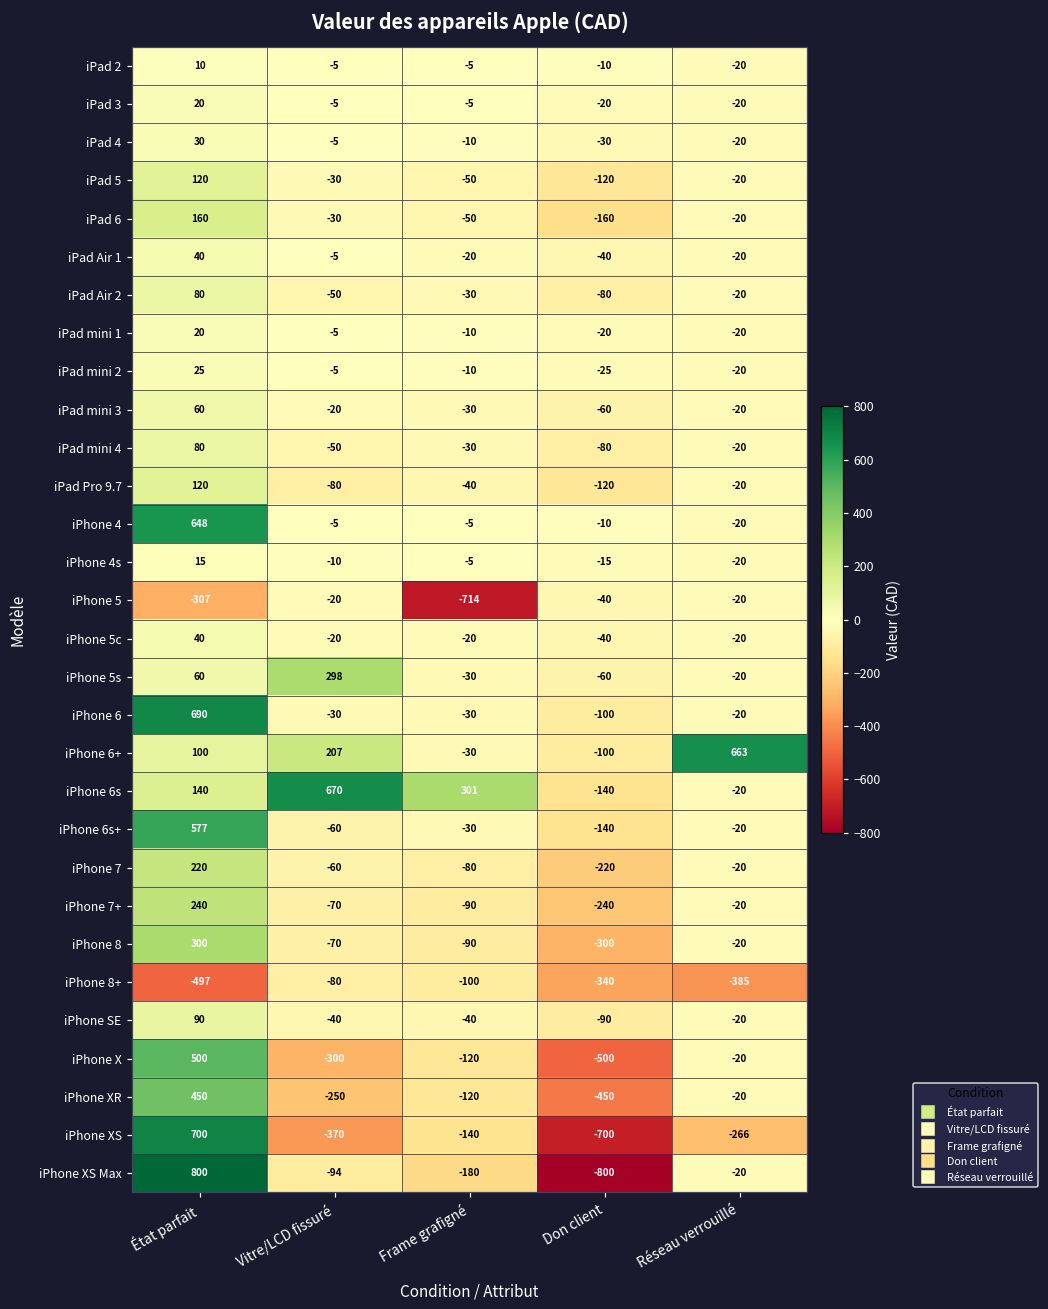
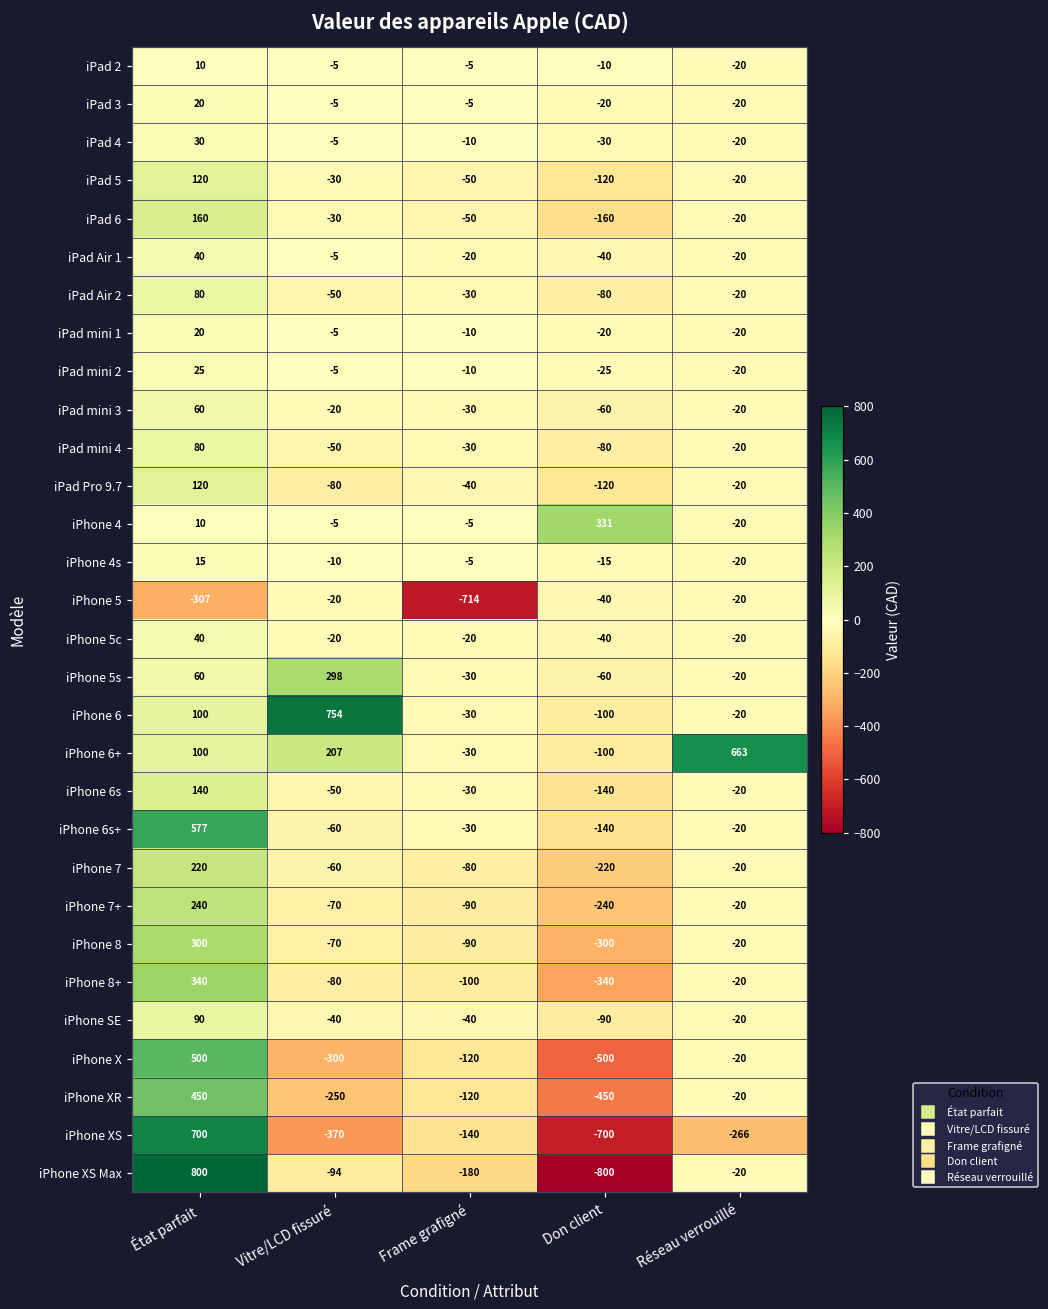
  {
    "iPad 2": {
      "État parfait": 10,
      "Vitre/LCD fissuré": -5,
      "Frame grafigné": -5,
      "Don client": -10,
      "Réseau verrouillé": -20
    },
    "iPad 3": {
      "État parfait": 20,
      "Vitre/LCD fissuré": -5,
      "Frame grafigné": -5,
      "Don client": -20,
      "Réseau verrouillé": -20
    },
    "iPad 4": {
      "État parfait": 30,
      "Vitre/LCD fissuré": -5,
      "Frame grafigné": -10,
      "Don client": -30,
      "Réseau verrouillé": -20
    },
    "iPad 5": {
      "État parfait": 120,
      "Vitre/LCD fissuré": -30,
      "Frame grafigné": -50,
      "Don client": -120,
      "Réseau verrouillé": -20
    },
    "iPad 6": {
      "État parfait": 160,
      "Vitre/LCD fissuré": -30,
      "Frame grafigné": -50,
      "Don client": -160,
      "Réseau verrouillé": -20
    },
    "iPad Air 1": {
      "État parfait": 40,
      "Vitre/LCD fissuré": -5,
      "Frame grafigné": -20,
      "Don client": -40,
      "Réseau verrouillé": -20
    },
    "iPad Air 2": {
      "État parfait": 80,
      "Vitre/LCD fissuré": -50,
      "Frame grafigné": -30,
      "Don client": -80,
      "Réseau verrouillé": -20
    },
    "iPad mini 1": {
      "État parfait": 20,
      "Vitre/LCD fissuré": -5,
      "Frame grafigné": -10,
      "Don client": -20,
      "Réseau verrouillé": -20
    },
    "iPad mini 2": {
      "État parfait": 25,
      "Vitre/LCD fissuré": -5,
      "Frame grafigné": -10,
      "Don client": -25,
      "Réseau verrouillé": -20
    },
    "iPad mini 3": {
      "État parfait": 60,
      "Vitre/LCD fissuré": -20,
      "Frame grafigné": -30,
      "Don client": -60,
      "Réseau verrouillé": -20
    },
    "iPad mini 4": {
      "État parfait": 80,
      "Vitre/LCD fissuré": -50,
      "Frame grafigné": -30,
      "Don client": -80,
      "Réseau verrouillé": -20
    },
    "iPad Pro 9.7": {
      "État parfait": 120,
      "Vitre/LCD fissuré": -80,
      "Frame grafigné": -40,
      "Don client": -120,
      "Réseau verrouillé": -20
    },
    "iPhone 4": {
-     "État parfait": 648,
+     "État parfait": 10,
      "Vitre/LCD fissuré": -5,
      "Frame grafigné": -5,
-     "Don client": -10,
+     "Don client": 331,
      "Réseau verrouillé": -20
    },
    "iPhone 4s": {
      "État parfait": 15,
      "Vitre/LCD fissuré": -10,
      "Frame grafigné": -5,
      "Don client": -15,
      "Réseau verrouillé": -20
    },
    "iPhone 5": {
      "État parfait": -307,
      "Vitre/LCD fissuré": -20,
      "Frame grafigné": -714,
      "Don client": -40,
      "Réseau verrouillé": -20
    },
    "iPhone 5c": {
      "État parfait": 40,
      "Vitre/LCD fissuré": -20,
      "Frame grafigné": -20,
      "Don client": -40,
      "Réseau verrouillé": -20
    },
    "iPhone 5s": {
      "État parfait": 60,
      "Vitre/LCD fissuré": 298,
      "Frame grafigné": -30,
      "Don client": -60,
      "Réseau verrouillé": -20
    },
    "iPhone 6": {
-     "État parfait": 690,
-     "Vitre/LCD fissuré": -30,
+     "État parfait": 100,
+     "Vitre/LCD fissuré": 754,
      "Frame grafigné": -30,
      "Don client": -100,
      "Réseau verrouillé": -20
    },
    "iPhone 6+": {
      "État parfait": 100,
      "Vitre/LCD fissuré": 207,
      "Frame grafigné": -30,
      "Don client": -100,
      "Réseau verrouillé": 663
    },
    "iPhone 6s": {
      "État parfait": 140,
-     "Vitre/LCD fissuré": 670,
-     "Frame grafigné": 301,
+     "Vitre/LCD fissuré": -50,
+     "Frame grafigné": -30,
      "Don client": -140,
      "Réseau verrouillé": -20
    },
    "iPhone 6s+": {
      "État parfait": 577,
      "Vitre/LCD fissuré": -60,
      "Frame grafigné": -30,
      "Don client": -140,
      "Réseau verrouillé": -20
    },
    "iPhone 7": {
      "État parfait": 220,
      "Vitre/LCD fissuré": -60,
      "Frame grafigné": -80,
      "Don client": -220,
      "Réseau verrouillé": -20
    },
    "iPhone 7+": {
      "État parfait": 240,
      "Vitre/LCD fissuré": -70,
      "Frame grafigné": -90,
      "Don client": -240,
      "Réseau verrouillé": -20
    },
    "iPhone 8": {
      "État parfait": 300,
      "Vitre/LCD fissuré": -70,
      "Frame grafigné": -90,
      "Don client": -300,
      "Réseau verrouillé": -20
    },
    "iPhone 8+": {
-     "État parfait": -497,
+     "État parfait": 340,
      "Vitre/LCD fissuré": -80,
      "Frame grafigné": -100,
      "Don client": -340,
-     "Réseau verrouillé": -385
+     "Réseau verrouillé": -20
    },
    "iPhone SE": {
      "État parfait": 90,
      "Vitre/LCD fissuré": -40,
      "Frame grafigné": -40,
      "Don client": -90,
      "Réseau verrouillé": -20
    },
    "iPhone X": {
      "État parfait": 500,
      "Vitre/LCD fissuré": -300,
      "Frame grafigné": -120,
      "Don client": -500,
      "Réseau verrouillé": -20
    },
    "iPhone XR": {
      "État parfait": 450,
      "Vitre/LCD fissuré": -250,
      "Frame grafigné": -120,
      "Don client": -450,
      "Réseau verrouillé": -20
    },
    "iPhone XS": {
      "État parfait": 700,
      "Vitre/LCD fissuré": -370,
      "Frame grafigné": -140,
      "Don client": -700,
      "Réseau verrouillé": -266
    },
    "iPhone XS Max": {
      "État parfait": 800,
      "Vitre/LCD fissuré": -94,
      "Frame grafigné": -180,
      "Don client": -800,
      "Réseau verrouillé": -20
    }
  }
